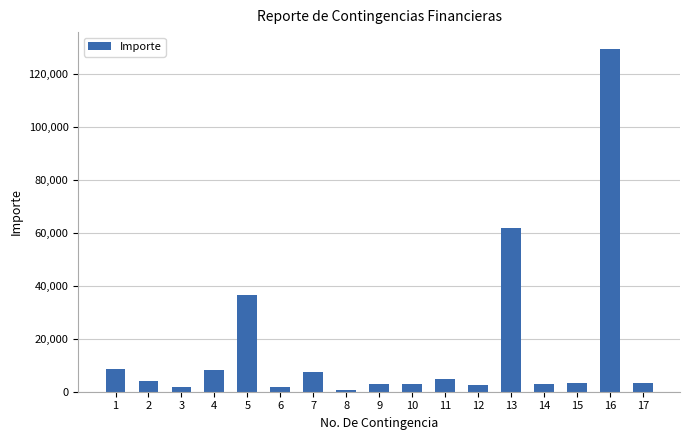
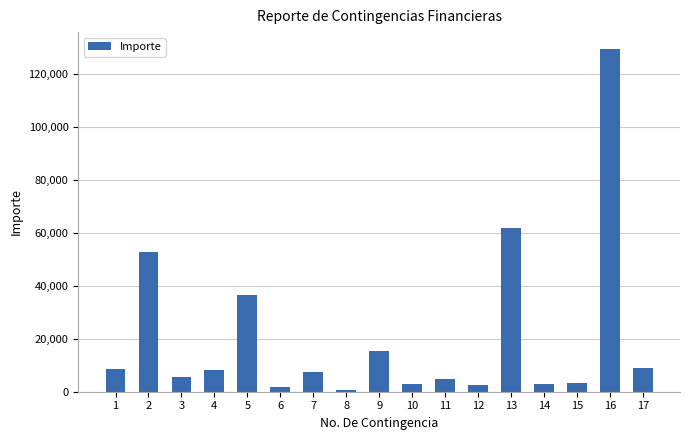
  {
    "1": "9,000",
-   "2": "4,000",
-   "3": "2,000",
+   "2": "53,000",
+   "3": "5,000",
    "4": "8,000",
    "5": "37,000",
    "6": "2,000",
    "7": "7,000",
-   "9": "3,000",
+   "9": "16,000",
    "10": "3,000",
    "11": "5,000",
    "12": "3,000",
    "13": "62,000",
    "14": "3,000",
    "15": "3,000",
    "16": "130,000",
-   "17": "3,000"
+   "17": "9,000"
  }
